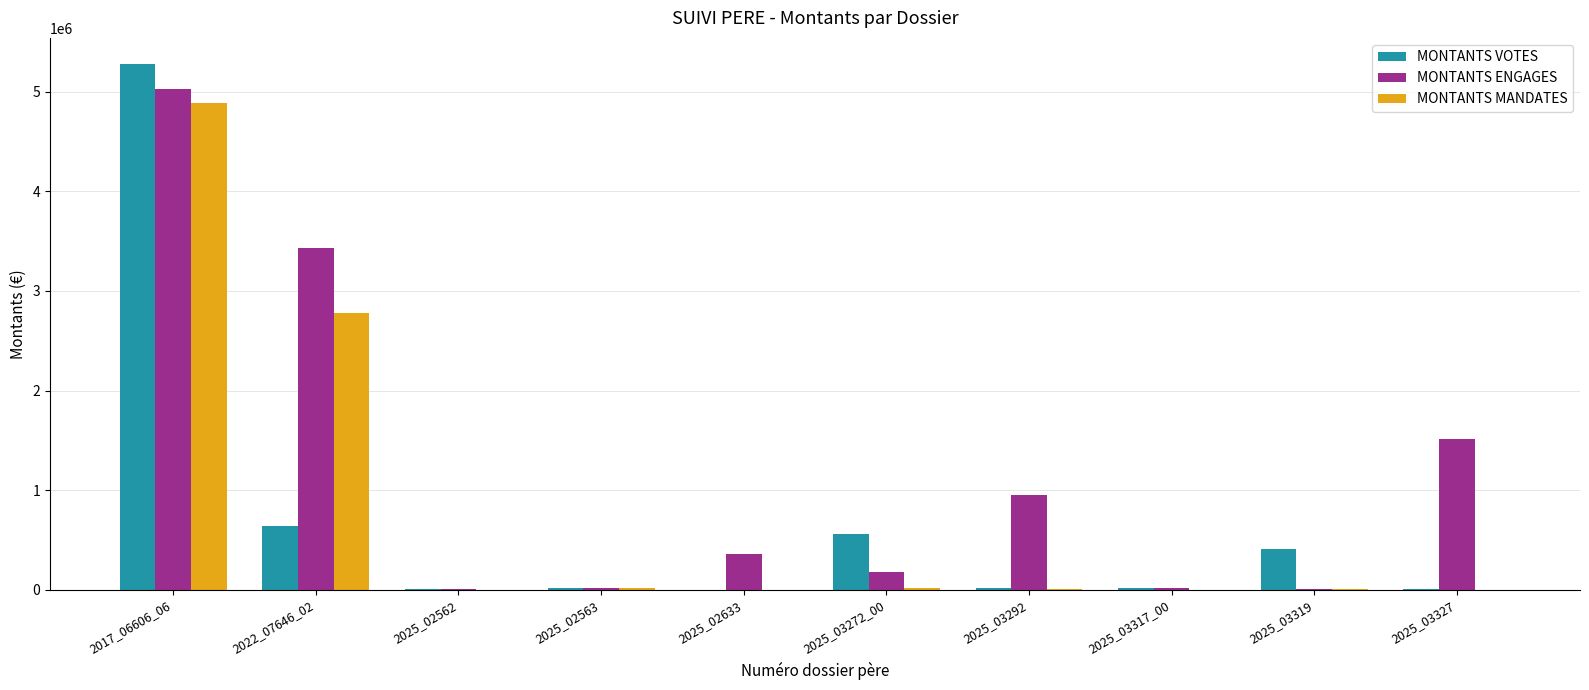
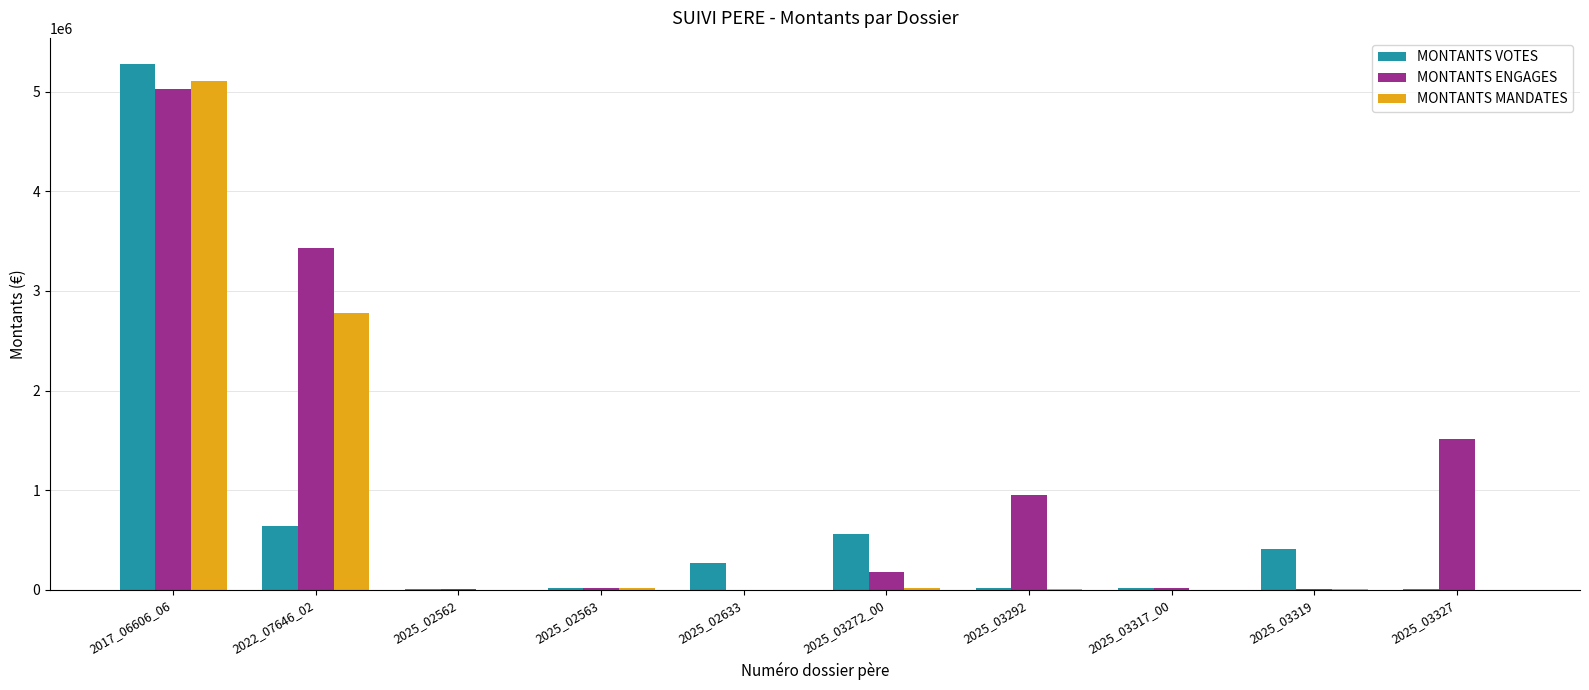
  {
    "MONTANTS VOTES": {
      "2017_06606_06": 5300000,
      "2022_07646_02": 600000,
-     "2025_02633": 0,
+     "2025_02633": 300000,
      "2025_03272_00": 600000,
      "2025_03319": 400000
    },
    "MONTANTS ENGAGES": {
      "2017_06606_06": 5000000,
      "2022_07646_02": 3400000,
-     "2025_02633": 400000,
+     "2025_02633": 0,
      "2025_03272_00": 200000,
      "2025_03292": 1000000,
      "2025_03327": 1500000
    },
    "MONTANTS MANDATES": {
-     "2017_06606_06": 4900000,
+     "2017_06606_06": 5100000,
      "2022_07646_02": 2800000,
      "2025_02633": 0,
      "2025_03317_00": 0,
      "2025_03327": 0
    }
  }
